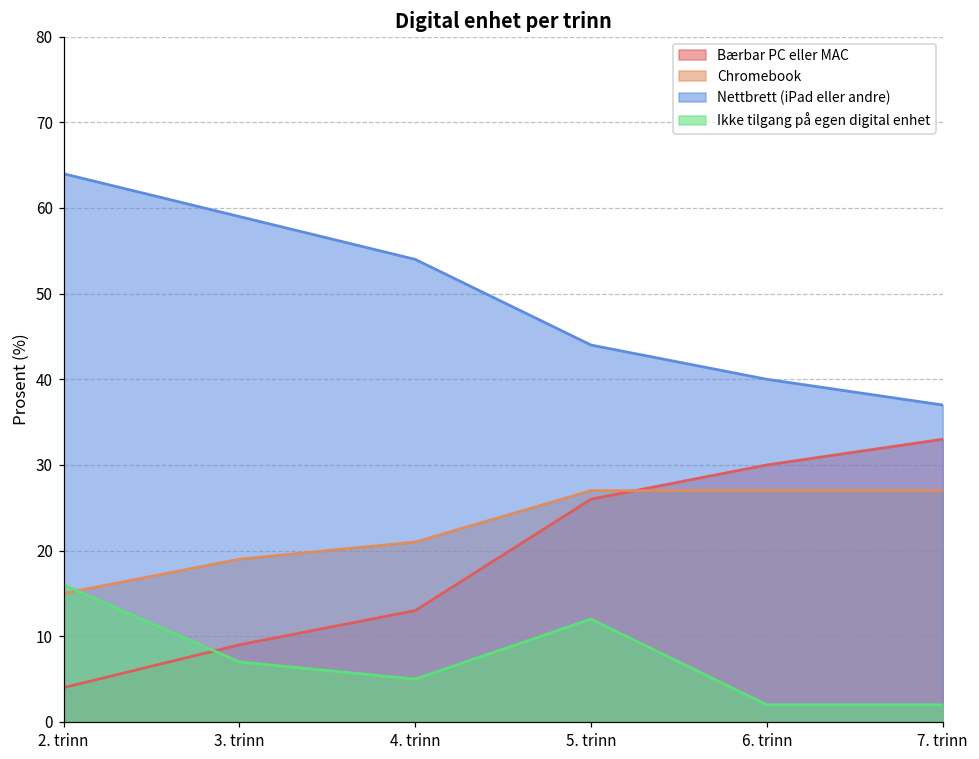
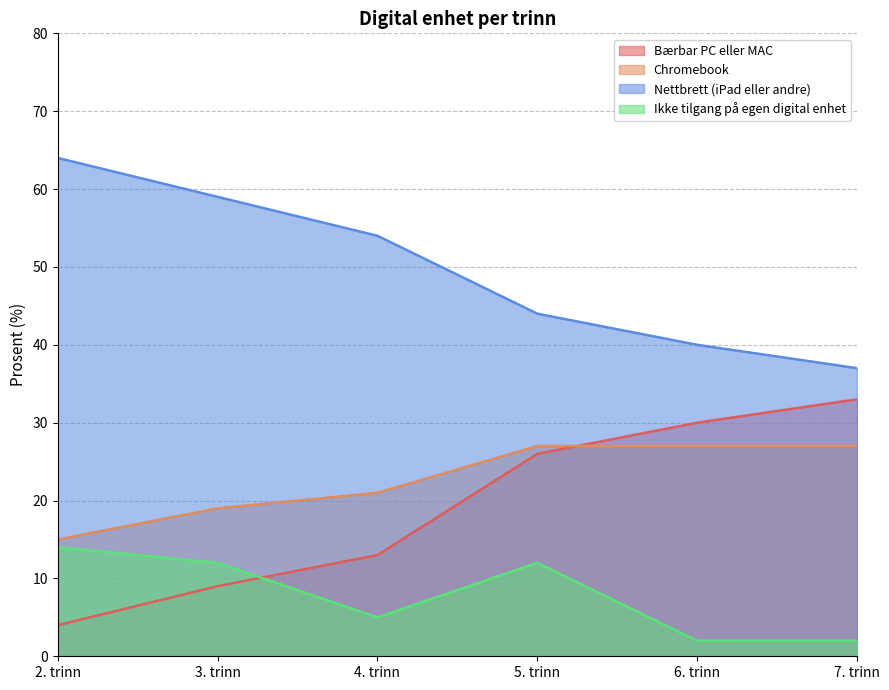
  {
    "Nettbrett (iPad eller andre)": {
      "2. trinn": 64,
      "3. trinn": 59,
      "4. trinn": 54,
      "5. trinn": 44,
      "6. trinn": 40,
      "7. trinn": 37
    },
    "Ikke tilgang på egen digital enhet": {
-     "2. trinn": 16,
-     "3. trinn": 7,
+     "2. trinn": 14,
+     "3. trinn": 12,
      "4. trinn": 5,
      "5. trinn": 12,
      "6. trinn": 2,
      "7. trinn": 2
    }
  }
